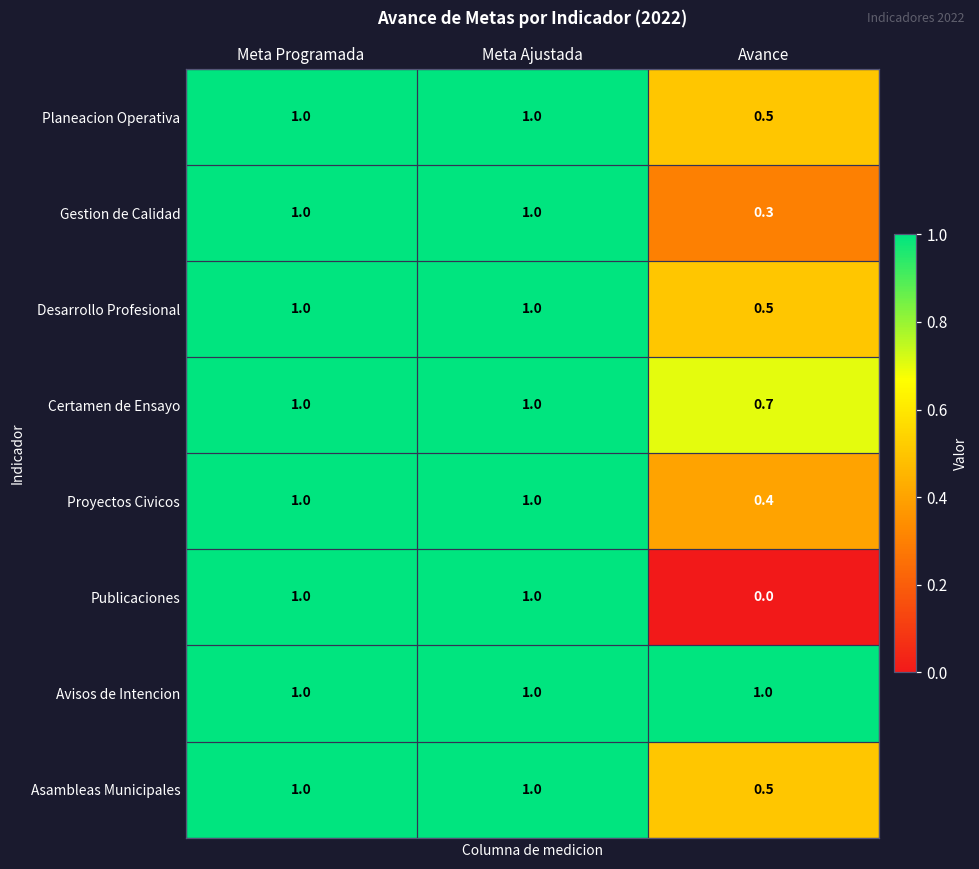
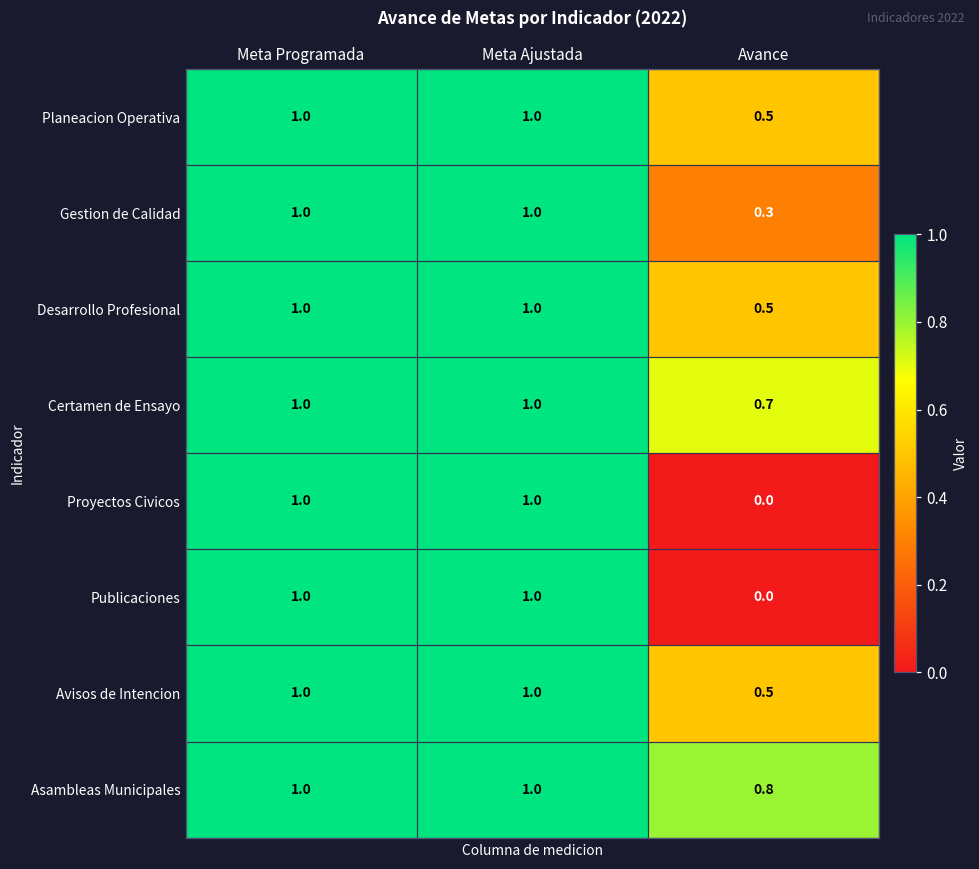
  {
    "Planeacion Operativa": {
      "Meta Programada": 1.0,
      "Meta Ajustada": 1.0,
      "Avance": 0.5
    },
    "Gestion de Calidad": {
      "Meta Programada": 1.0,
      "Meta Ajustada": 1.0,
      "Avance": 0.3
    },
    "Desarrollo Profesional": {
      "Meta Programada": 1.0,
      "Meta Ajustada": 1.0,
      "Avance": 0.5
    },
    "Certamen de Ensayo": {
      "Meta Programada": 1.0,
      "Meta Ajustada": 1.0,
      "Avance": 0.7
    },
    "Proyectos Civicos": {
      "Meta Programada": 1.0,
      "Meta Ajustada": 1.0,
-     "Avance": 0.4
+     "Avance": 0.0
    },
    "Publicaciones": {
      "Meta Programada": 1.0,
      "Meta Ajustada": 1.0,
      "Avance": 0.0
    },
    "Avisos de Intencion": {
      "Meta Programada": 1.0,
      "Meta Ajustada": 1.0,
-     "Avance": 1.0
+     "Avance": 0.5
    },
    "Asambleas Municipales": {
      "Meta Programada": 1.0,
      "Meta Ajustada": 1.0,
-     "Avance": 0.5
+     "Avance": 0.8
    }
  }
